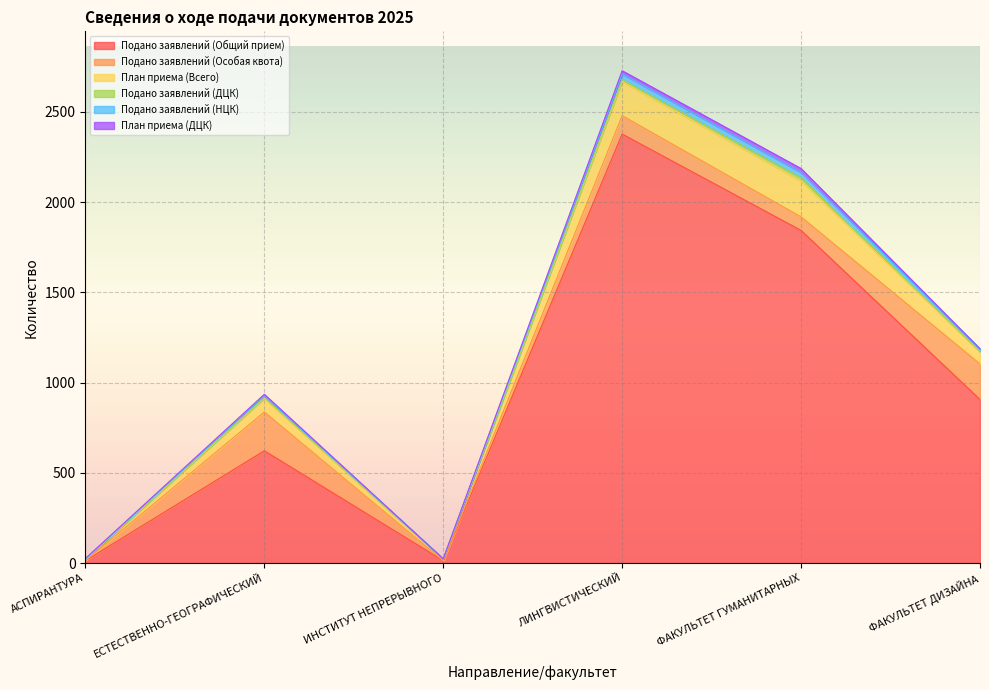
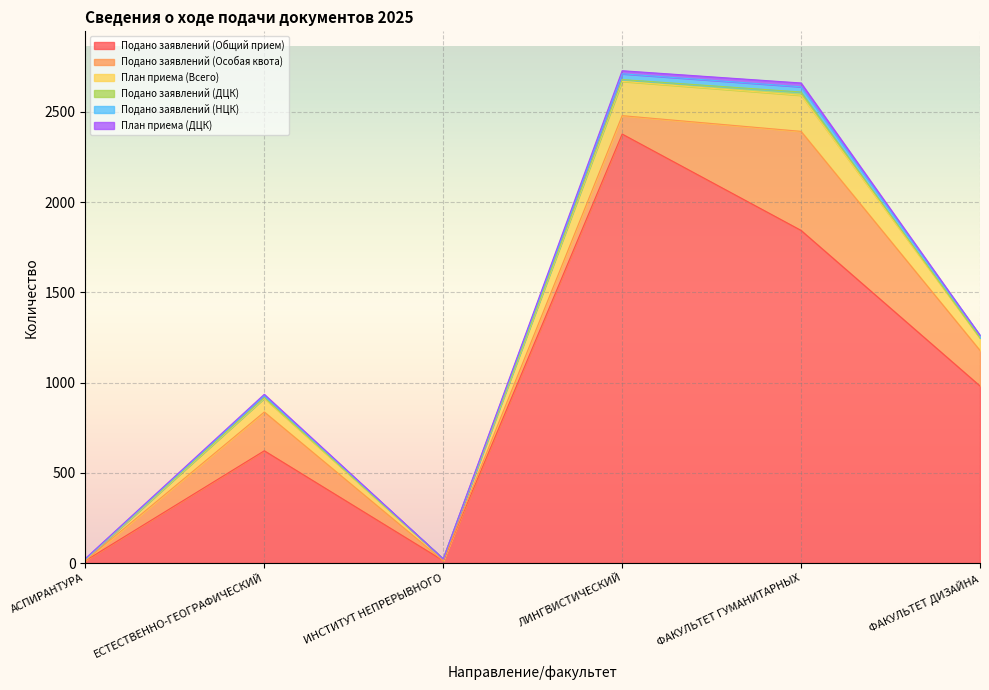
  {
    "Подано заявлений (Общий прием)": {
      "ЕСТЕСТВЕННО-ГЕОГРАФИЧЕСКИЙ": 620,
      "ЛИНГВИСТИЧЕСКИЙ": 2380,
      "ФАКУЛЬТЕТ ГУМАНИТАРНЫХ": 1840,
-     "ФАКУЛЬТЕТ ДИЗАЙНА": 910
+     "ФАКУЛЬТЕТ ДИЗАЙНА": 980
    },
    "Подано заявлений (Особая квота)": {
      "ЕСТЕСТВЕННО-ГЕОГРАФИЧЕСКИЙ": 220,
      "ЛИНГВИСТИЧЕСКИЙ": 100,
-     "ФАКУЛЬТЕТ ГУМАНИТАРНЫХ": 80,
+     "ФАКУЛЬТЕТ ГУМАНИТАРНЫХ": 550,
      "ФАКУЛЬТЕТ ДИЗАЙНА": 200
    },
    "План приема (Всего)": {
      "ФАКУЛЬТЕТ ГУМАНИТАРНЫХ": 200
    },
    "Подано заявлений (ДЦК)": {
      "ФАКУЛЬТЕТ ГУМАНИТАРНЫХ": 20
    },
    "Подано заявлений (НЦК)": {
      "ЛИНГВИСТИЧЕСКИЙ": 30,
      "ФАКУЛЬТЕТ ГУМАНИТАРНЫХ": 30
    },
    "План приема (ДЦК)": {
      "ЛИНГВИСТИЧЕСКИЙ": 20,
      "ФАКУЛЬТЕТ ГУМАНИТАРНЫХ": 20
    }
  }
